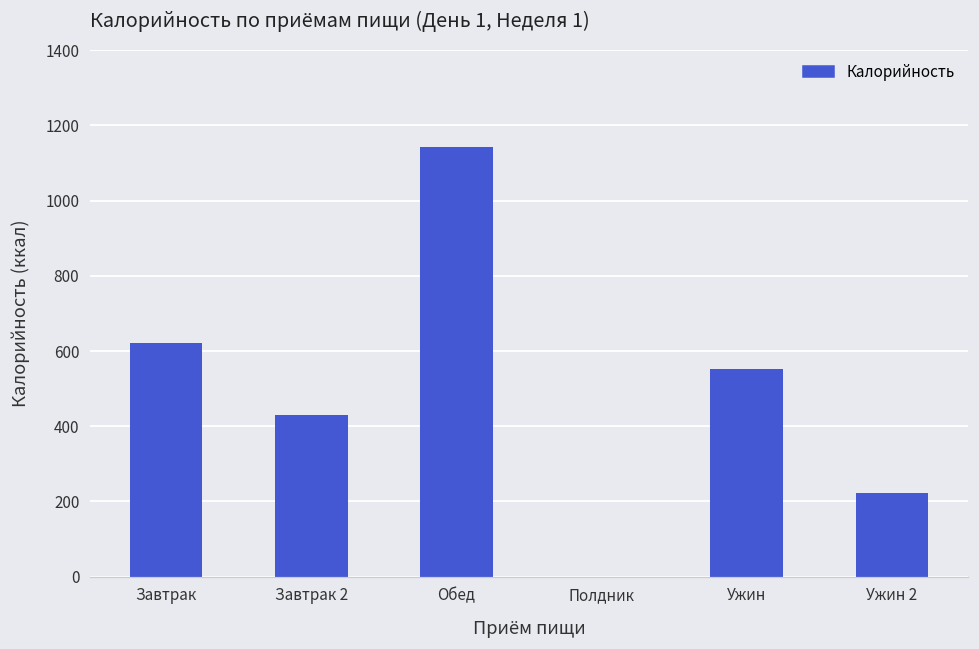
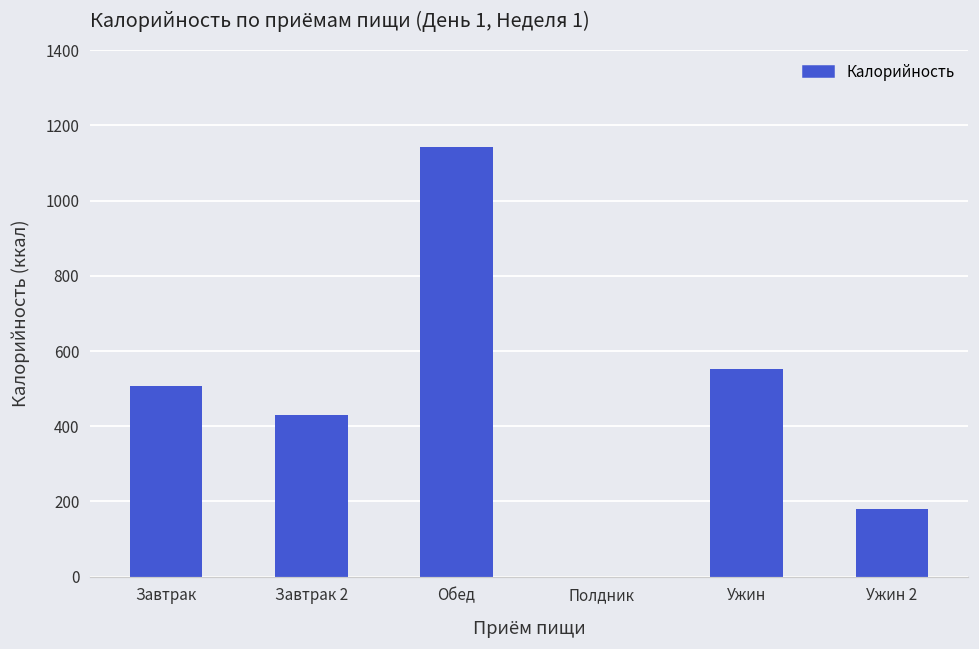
  {
-   "Завтрак": 620,
+   "Завтрак": 510,
    "Завтрак 2": 430,
    "Обед": 1140,
    "Полдник": 0,
    "Ужин": 550,
-   "Ужин 2": 220
+   "Ужин 2": 180
  }
